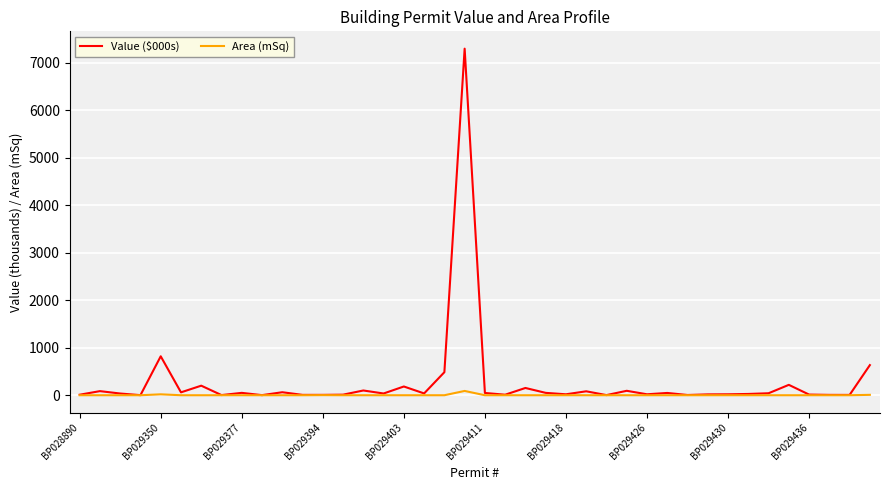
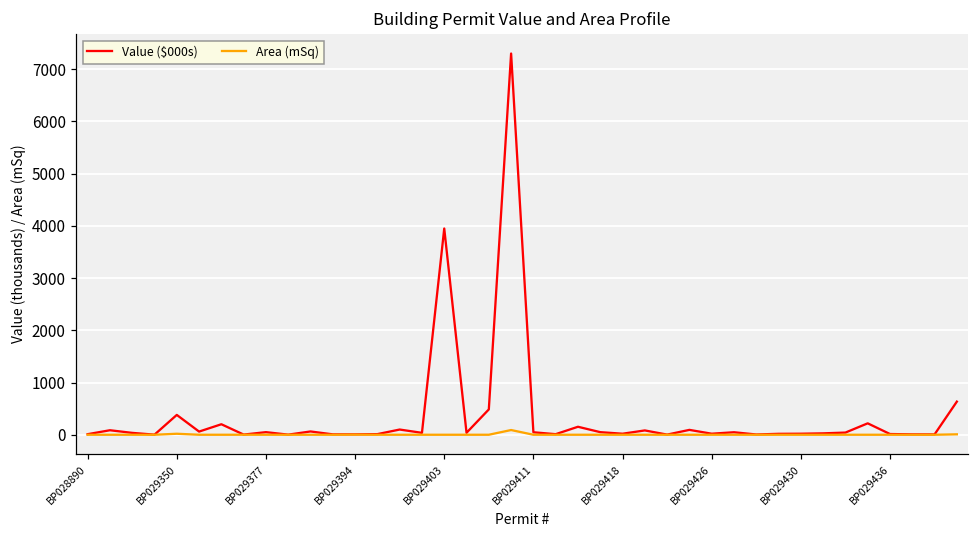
  {
    "Value ($000s)": {
-     "BP029350": 800,
-     "BP029403": 200
+     "BP029350": 400,
+     "BP029403": 3900
    },
    "Area (mSq)": {
      "BP029350": 0,
      "BP029403": 0
    }
  }
